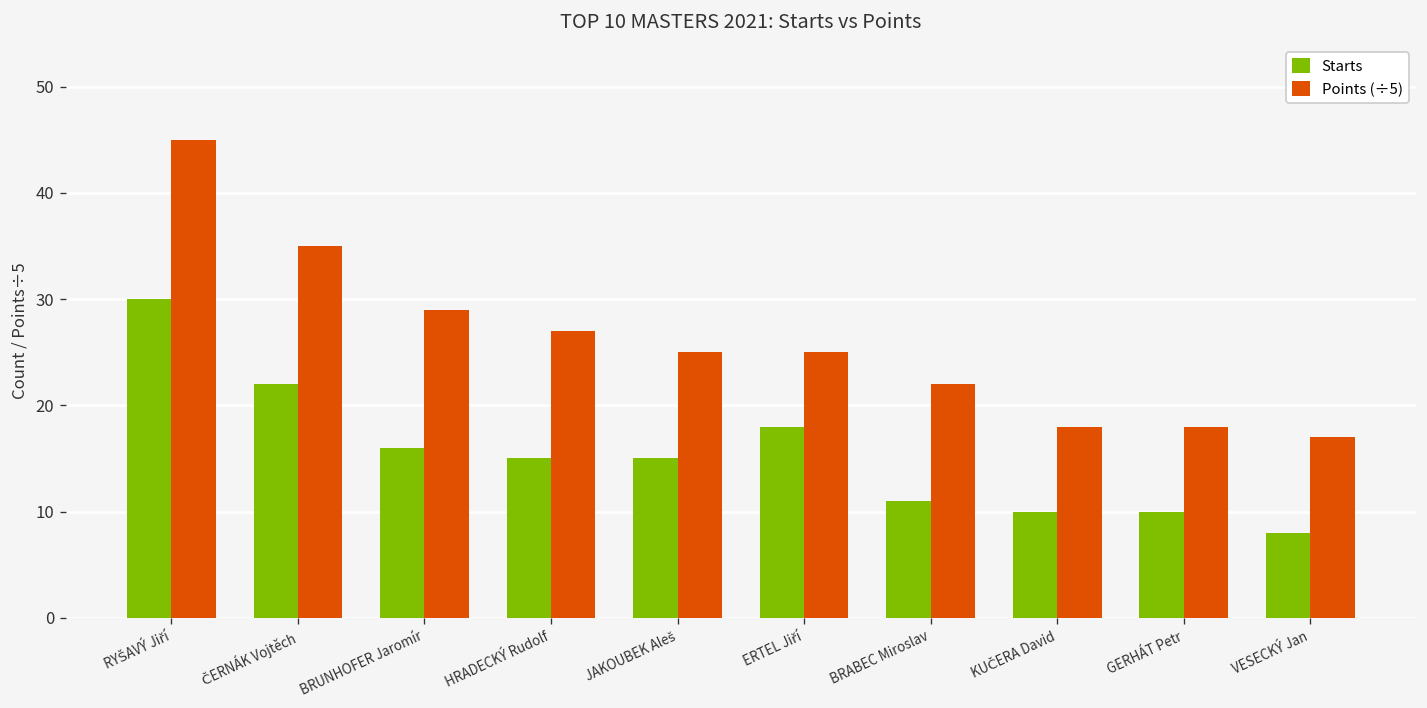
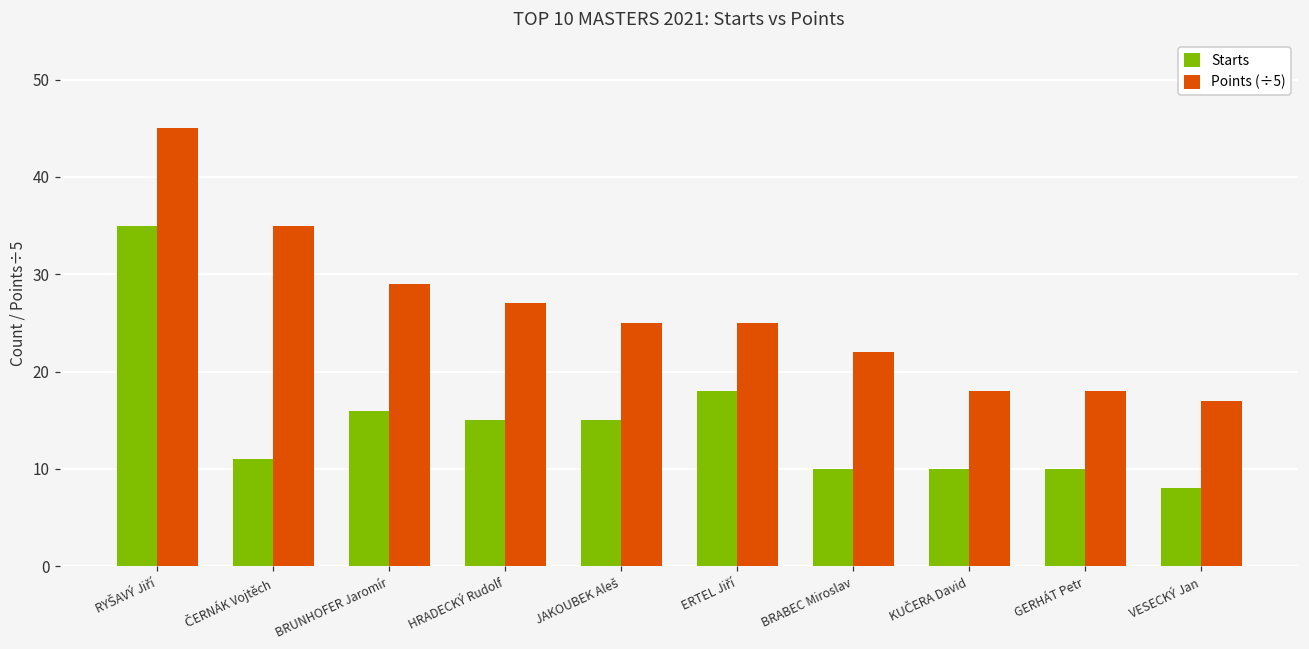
  {
    "Starts": {
-     "RYŠAVÝ Jiří": 30,
-     "ČERNÁK Vojtěch": 22,
+     "RYŠAVÝ Jiří": 35,
+     "ČERNÁK Vojtěch": 11,
      "BRUNHOFER Jaromír": 16,
      "HRADECKÝ Rudolf": 15,
      "JAKOUBEK Aleš": 15,
      "ERTEL Jiří": 18,
-     "BRABEC Miroslav": 11,
+     "BRABEC Miroslav": 10,
      "KUČERA David": 10,
      "GERHÁT Petr": 10,
      "VESECKÝ Jan": 8
    },
    "Points (÷5)": {
      "RYŠAVÝ Jiří": 45,
      "ČERNÁK Vojtěch": 35,
      "BRUNHOFER Jaromír": 29,
      "HRADECKÝ Rudolf": 27,
      "JAKOUBEK Aleš": 25,
      "ERTEL Jiří": 25,
      "BRABEC Miroslav": 22,
      "KUČERA David": 18,
      "GERHÁT Petr": 18,
      "VESECKÝ Jan": 17
    }
  }
